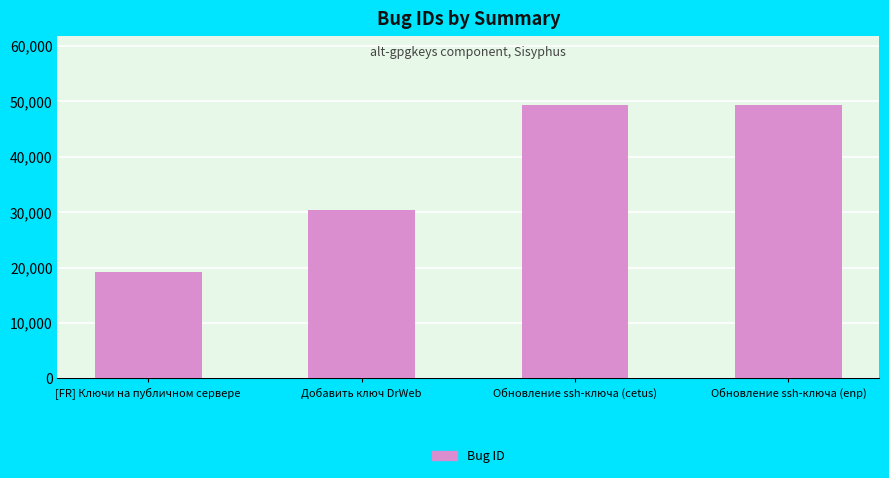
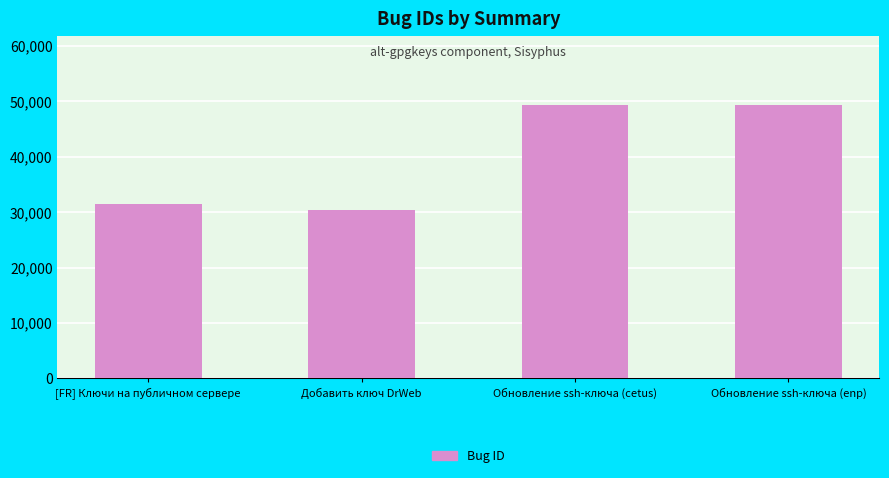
  {
-   "[FR] Ключи на публичном сервере": "19,000",
+   "[FR] Ключи на публичном сервере": "31,000",
    "Добавить ключ DrWeb": "30,000",
    "Обновление ssh-ключа (cetus)": "49,000",
    "Обновление ssh-ключа (enp)": "49,000"
  }
